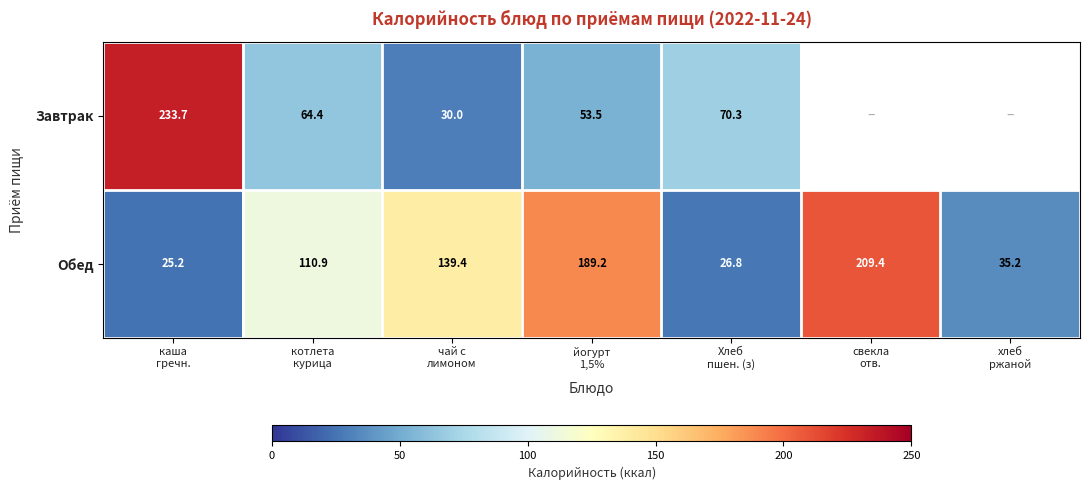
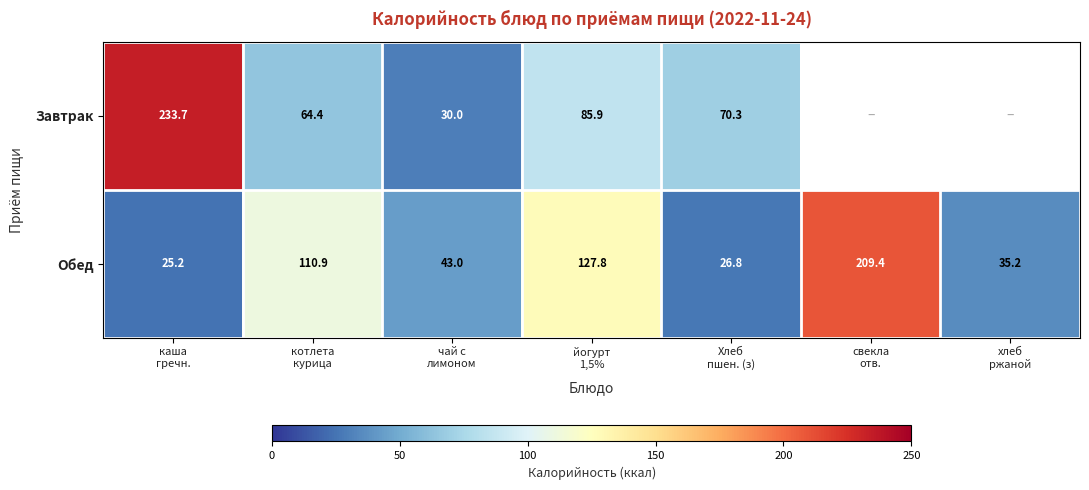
  {
    "Завтрак": {
      "каша гречн.": 233.7,
      "котлета курица": 64.4,
      "чай с лимоном": 30.0,
-     "йогурт 1,5%": 53.5,
+     "йогурт 1,5%": 85.9,
      "Хлеб пшен. (з)": 70.3
    },
    "Обед": {
      "каша гречн.": 25.2,
      "котлета курица": 110.9,
-     "чай с лимоном": 139.4,
-     "йогурт 1,5%": 189.2,
+     "чай с лимоном": 43.0,
+     "йогурт 1,5%": 127.8,
      "Хлеб пшен. (з)": 26.8,
      "свекла отв.": 209.4,
      "хлеб ржаной": 35.2
    }
  }
